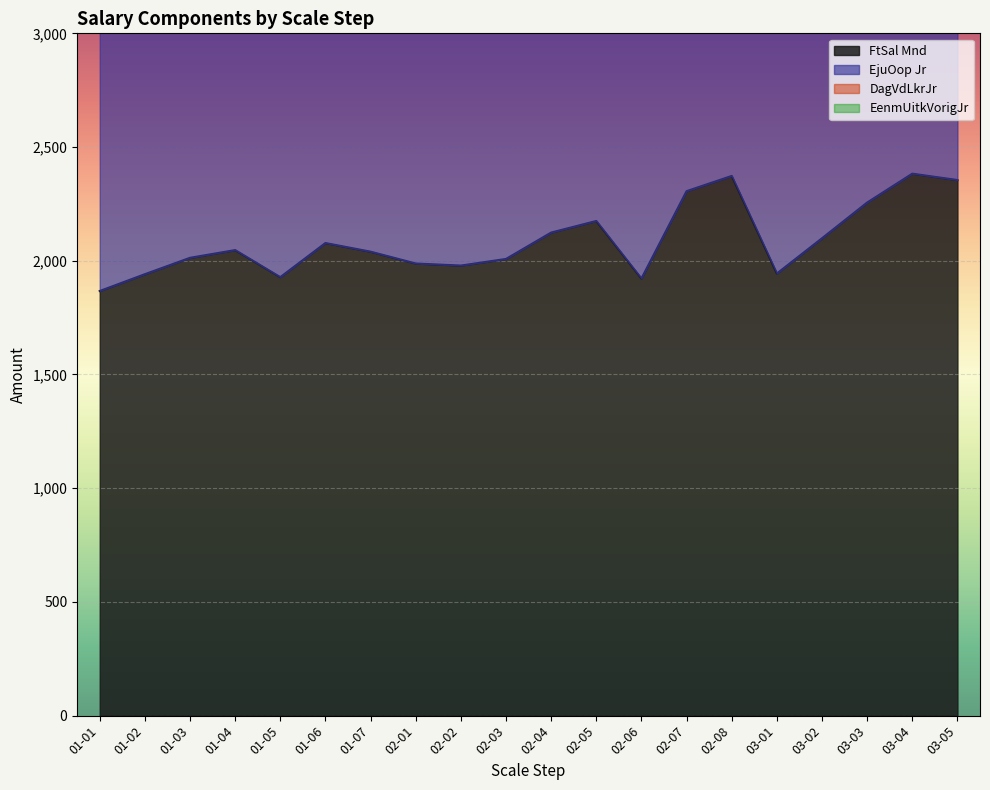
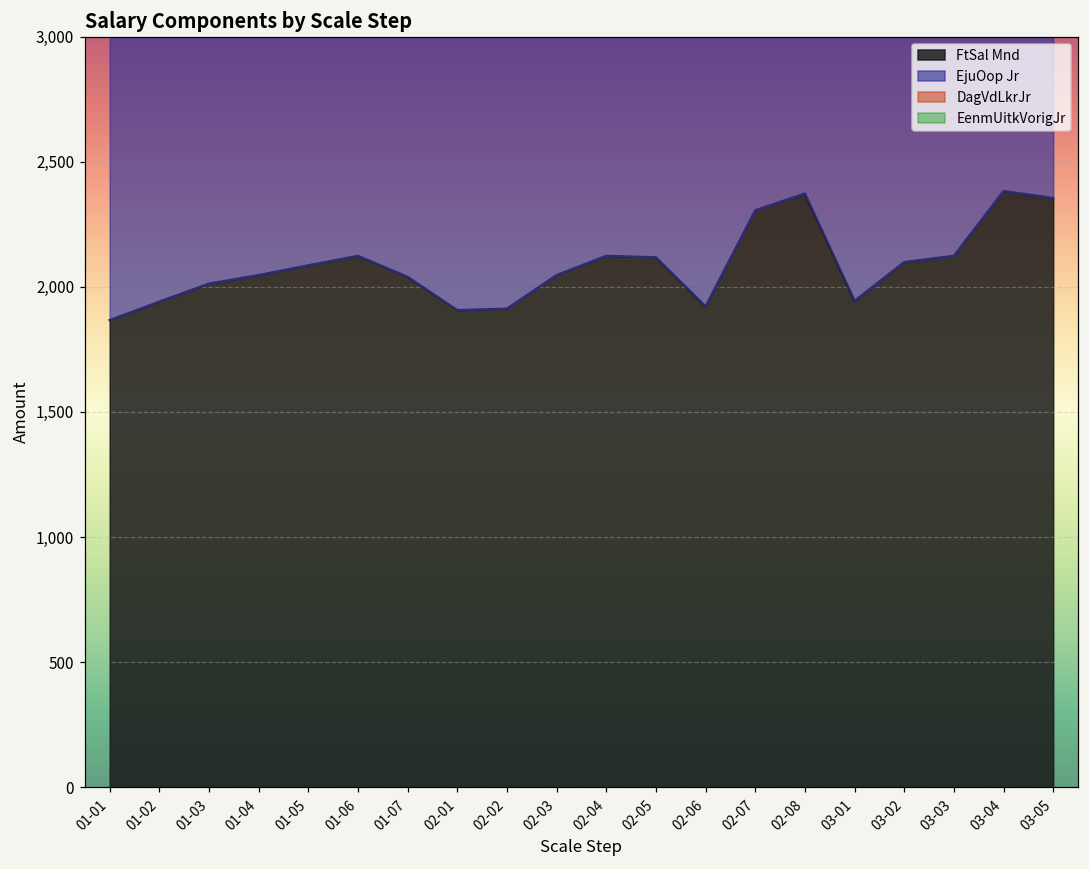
  {
    "FtSal Mnd": {
      "01-01": "1,870",
      "01-02": "1,940",
      "01-03": "2,010",
      "01-04": "2,050",
-     "01-05": "1,930",
-     "01-06": "2,080",
+     "01-05": "2,090",
+     "01-06": "2,120",
      "01-07": "2,040",
-     "02-01": "1,990",
-     "02-02": "1,980",
-     "02-03": "2,010",
+     "02-01": "1,910",
+     "02-02": "1,910",
+     "02-03": "2,050",
      "02-04": "2,120",
-     "02-05": "2,180",
+     "02-05": "2,120",
      "02-06": "1,920",
      "02-07": "2,310",
      "02-08": "2,370",
      "03-01": "1,940",
      "03-02": "2,100",
-     "03-03": "2,260",
+     "03-03": "2,120",
      "03-04": "2,380",
      "03-05": "2,360"
    }
  }
